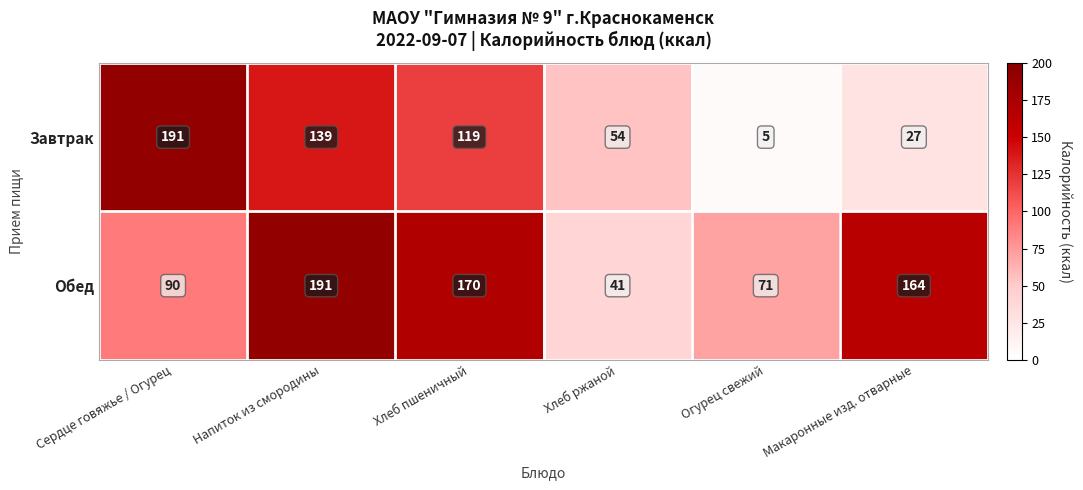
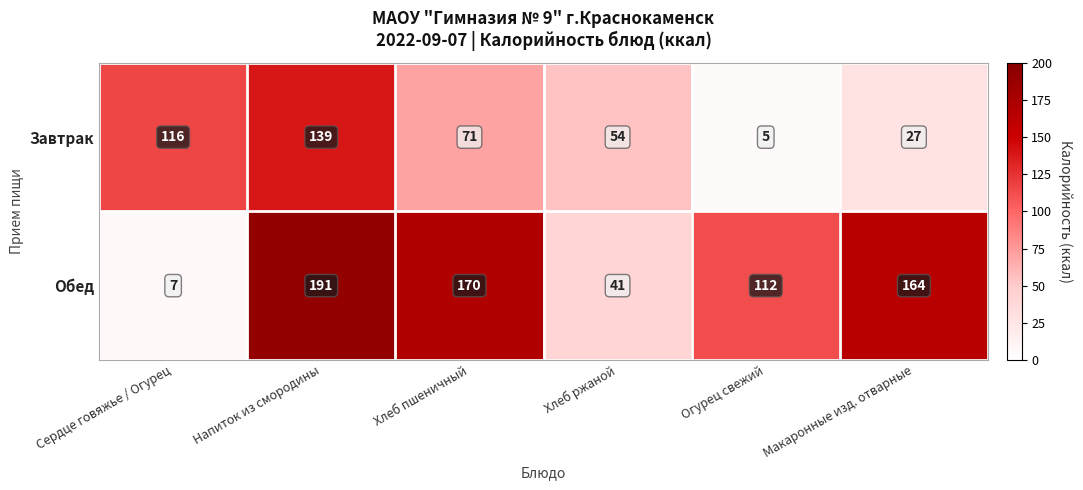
  {
    "Завтрак": {
-     "Сердце говяжье / Огурец": 191,
-     "Хлеб пшеничный": 119
+     "Сердце говяжье / Огурец": 116,
+     "Хлеб пшеничный": 71
    },
    "Обед": {
-     "Сердце говяжье / Огурец": 90,
-     "Огурец свежий": 71
+     "Сердце говяжье / Огурец": 7,
+     "Огурец свежий": 112
    }
  }
